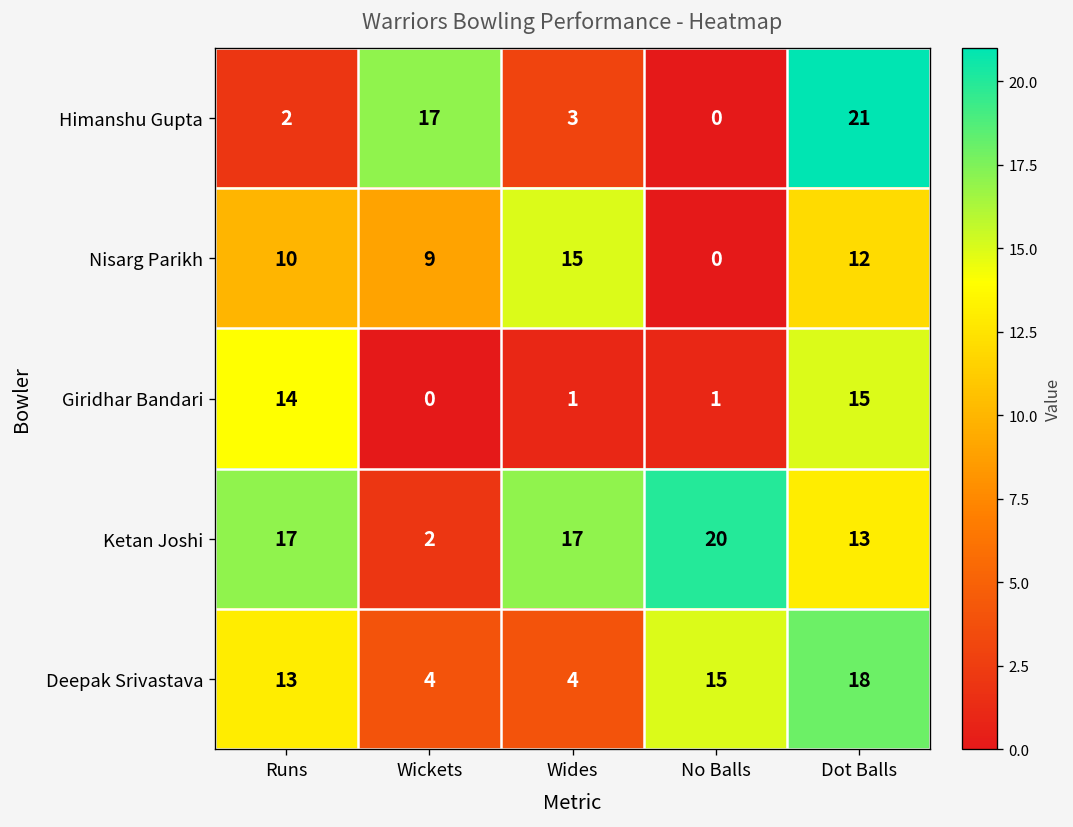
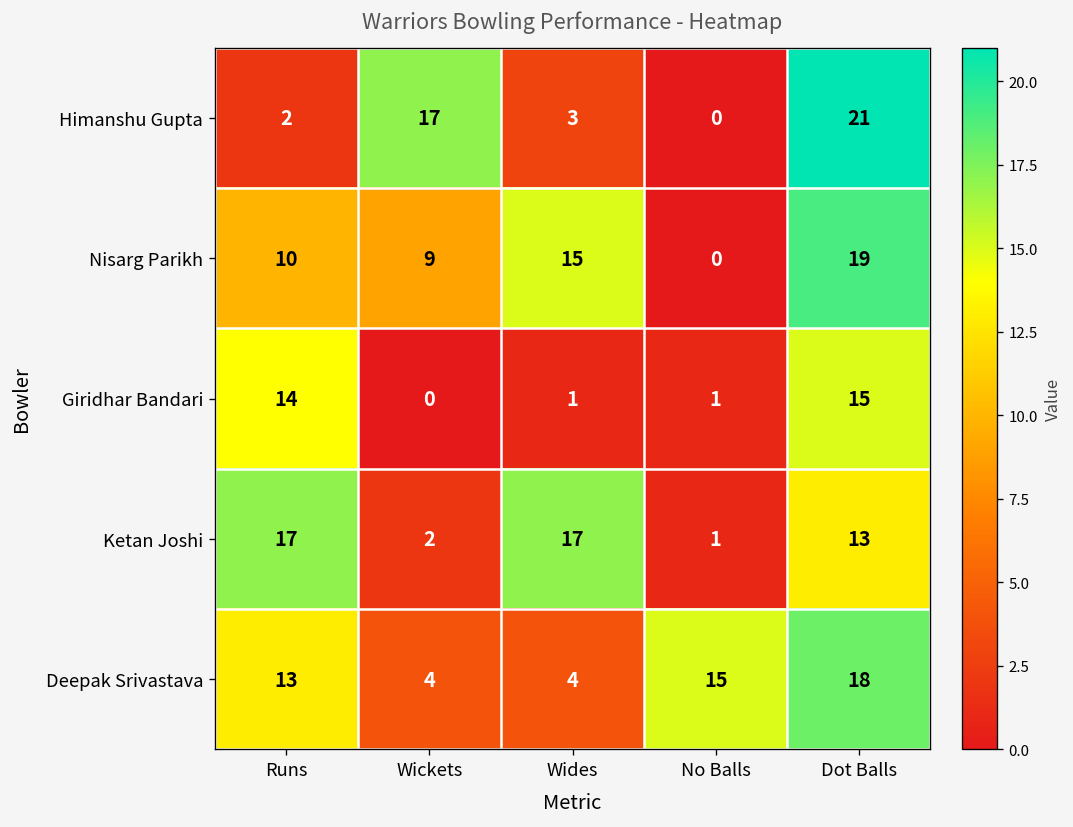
  {
    "Himanshu Gupta": {
      "Runs": 2,
      "Wickets": 17,
      "Wides": 3,
      "No Balls": 0,
      "Dot Balls": 21
    },
    "Nisarg Parikh": {
      "Runs": 10,
      "Wickets": 9,
      "Wides": 15,
      "No Balls": 0,
-     "Dot Balls": 12
+     "Dot Balls": 19
    },
    "Giridhar Bandari": {
      "Runs": 14,
      "Wickets": 0,
      "Wides": 1,
      "No Balls": 1,
      "Dot Balls": 15
    },
    "Ketan Joshi": {
      "Runs": 17,
      "Wickets": 2,
      "Wides": 17,
-     "No Balls": 20,
+     "No Balls": 1,
      "Dot Balls": 13
    },
    "Deepak Srivastava": {
      "Runs": 13,
      "Wickets": 4,
      "Wides": 4,
      "No Balls": 15,
      "Dot Balls": 18
    }
  }
